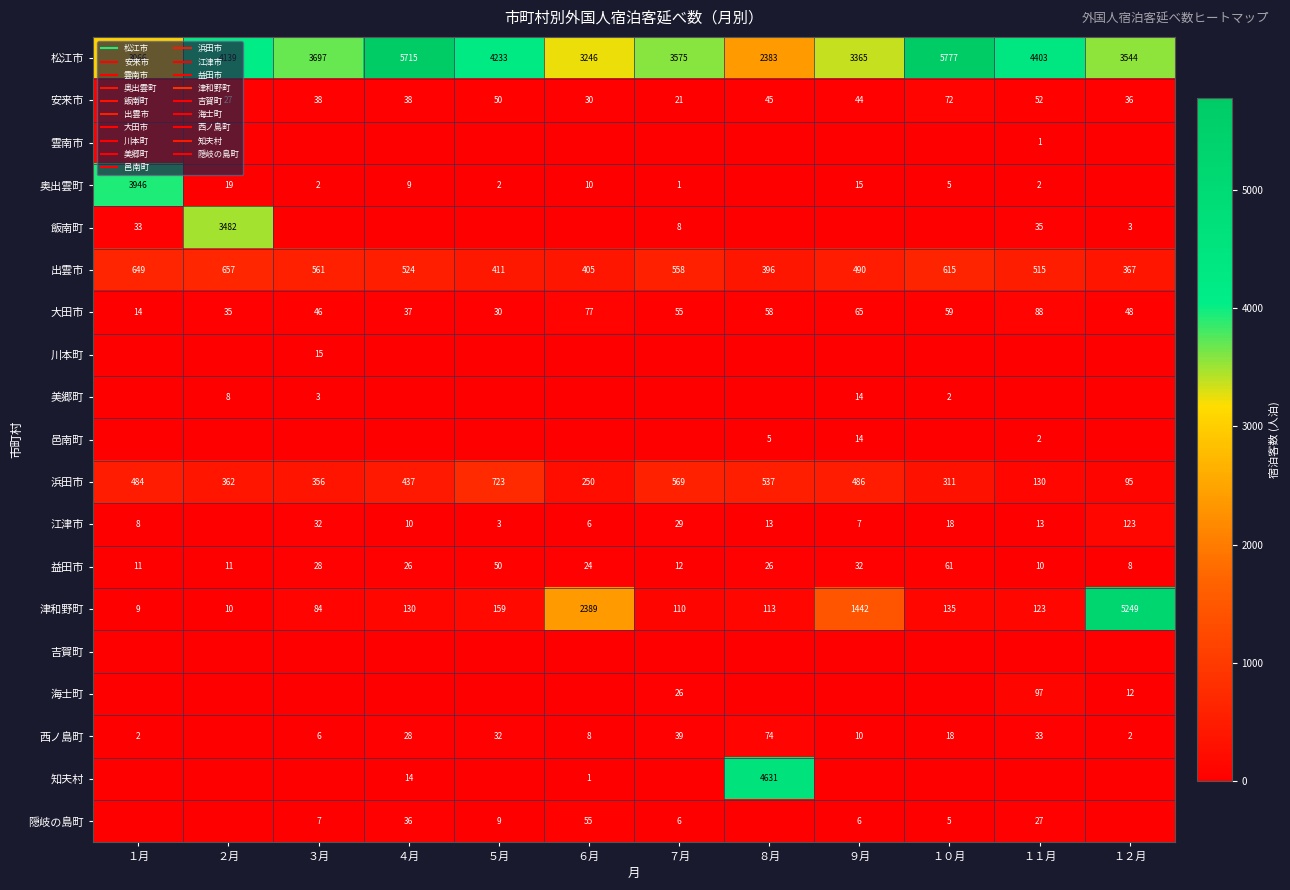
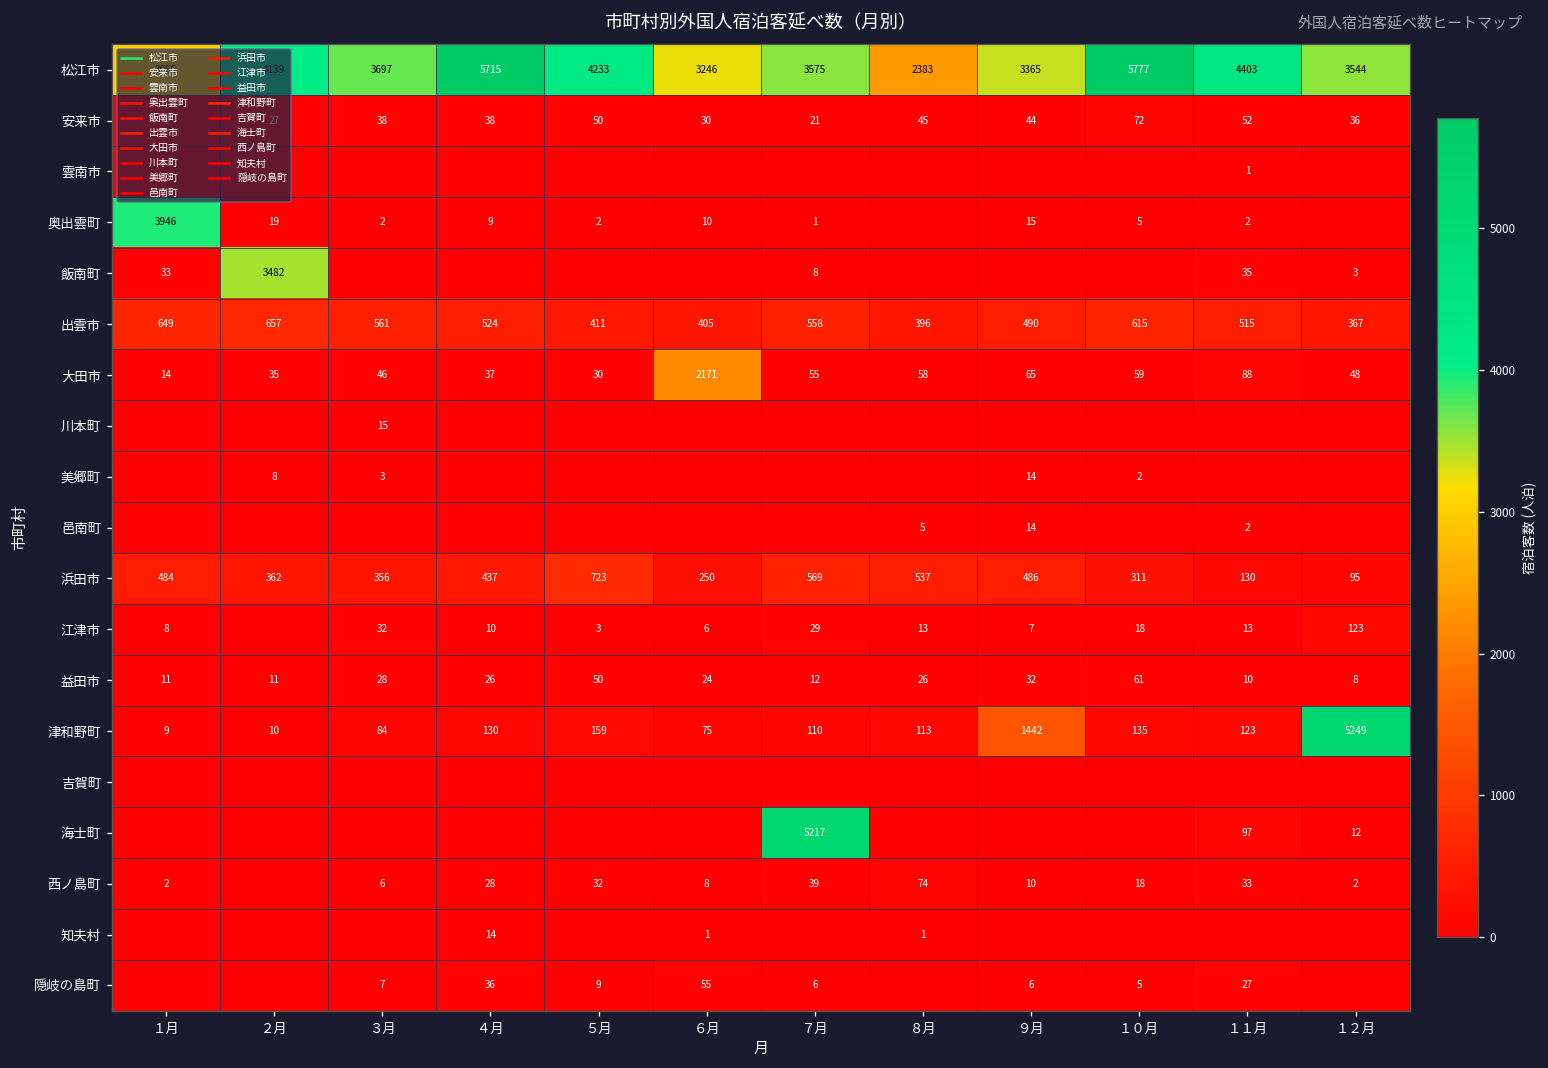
  {
    "松江市": {
      "３月": 3697,
      "４月": 5715,
      "５月": 4233,
      "６月": 3246,
      "７月": 3575,
      "８月": 2383,
      "９月": 3365,
      "１０月": 5777,
      "１１月": 4403,
      "１２月": 3544
    },
    "安来市": {
      "３月": 38,
      "４月": 38,
      "５月": 50,
      "６月": 30,
      "７月": 21,
      "８月": 45,
      "９月": 44,
      "１０月": 72,
      "１１月": 52,
      "１２月": 36
    },
    "雲南市": {
      "１１月": 1
    },
    "奥出雲町": {
      "１月": 3946,
      "２月": 19,
      "３月": 2,
      "４月": 9,
      "５月": 2,
      "６月": 10,
      "７月": 1,
      "９月": 15,
      "１０月": 5,
      "１１月": 2
    },
    "飯南町": {
      "１月": 33,
      "２月": 3482,
      "７月": 8,
      "１１月": 35,
      "１２月": 3
    },
    "出雲市": {
      "１月": 649,
      "２月": 657,
      "３月": 561,
      "４月": 524,
      "５月": 411,
      "６月": 405,
      "７月": 558,
      "８月": 396,
      "９月": 490,
      "１０月": 615,
      "１１月": 515,
      "１２月": 367
    },
    "大田市": {
      "１月": 14,
      "２月": 35,
      "３月": 46,
      "４月": 37,
      "５月": 30,
-     "６月": 77,
+     "６月": 2171,
      "７月": 55,
      "８月": 58,
      "９月": 65,
      "１０月": 59,
      "１１月": 88,
      "１２月": 48
    },
    "川本町": {
      "３月": 15
    },
    "美郷町": {
      "２月": 8,
      "３月": 3,
      "９月": 14,
      "１０月": 2
    },
    "邑南町": {
      "８月": 5,
      "９月": 14,
      "１１月": 2
    },
    "浜田市": {
      "１月": 484,
      "２月": 362,
      "３月": 356,
      "４月": 437,
      "５月": 723,
      "６月": 250,
      "７月": 569,
      "８月": 537,
      "９月": 486,
      "１０月": 311,
      "１１月": 130,
      "１２月": 95
    },
    "江津市": {
      "１月": 8,
      "３月": 32,
      "４月": 10,
      "５月": 3,
      "６月": 6,
      "７月": 29,
      "８月": 13,
      "９月": 7,
      "１０月": 18,
      "１１月": 13,
      "１２月": 123
    },
    "益田市": {
      "１月": 11,
      "２月": 11,
      "３月": 28,
      "４月": 26,
      "５月": 50,
      "６月": 24,
      "７月": 12,
      "８月": 26,
      "９月": 32,
      "１０月": 61,
      "１１月": 10,
      "１２月": 8
    },
    "津和野町": {
      "１月": 9,
      "２月": 10,
      "３月": 84,
      "４月": 130,
      "５月": 159,
-     "６月": 2389,
+     "６月": 75,
      "７月": 110,
      "８月": 113,
      "９月": 1442,
      "１０月": 135,
      "１１月": 123,
      "１２月": 5249
    },
    "海士町": {
-     "７月": 26,
+     "７月": 5217,
      "１１月": 97,
      "１２月": 12
    },
    "西ノ島町": {
      "１月": 2,
      "３月": 6,
      "４月": 28,
      "５月": 32,
      "６月": 8,
      "７月": 39,
      "８月": 74,
      "９月": 10,
      "１０月": 18,
      "１１月": 33,
      "１２月": 2
    },
    "知夫村": {
      "４月": 14,
      "６月": 1,
-     "８月": 4631
+     "８月": 1
    },
    "隠岐の島町": {
      "３月": 7,
      "４月": 36,
      "５月": 9,
      "６月": 55,
      "７月": 6,
      "９月": 6,
      "１０月": 5,
      "１１月": 27
    }
  }
